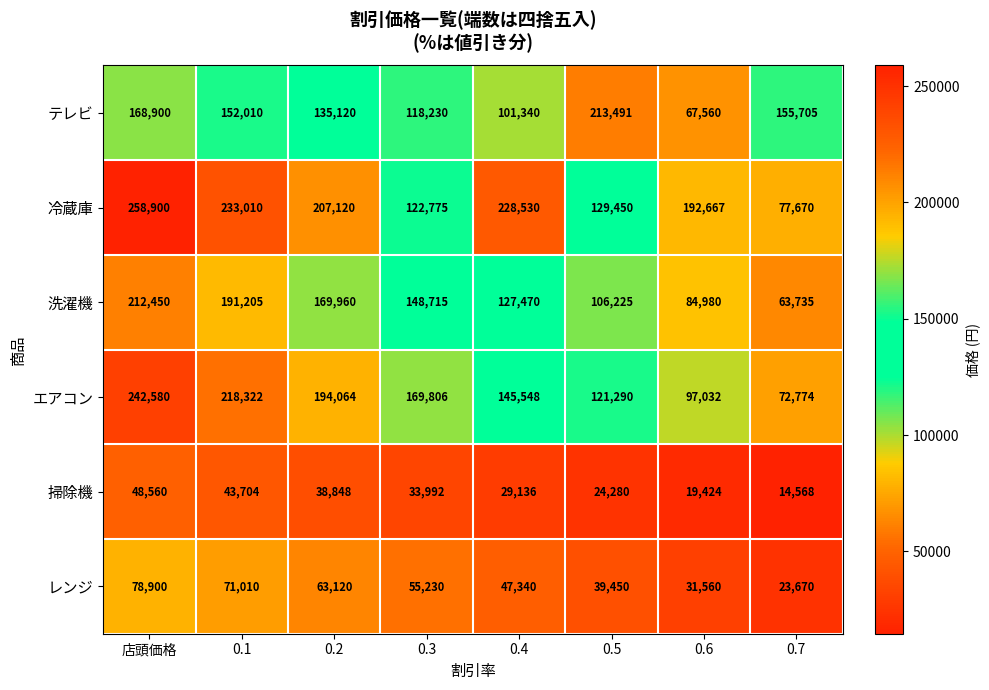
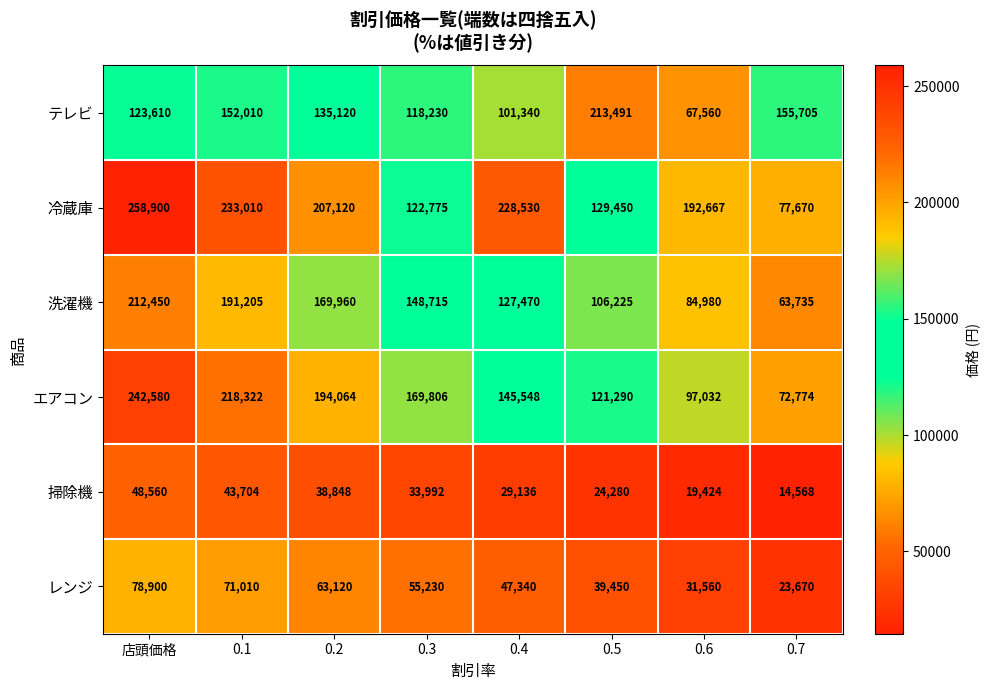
  {
    "テレビ": {
-     "店頭価格": "168,900",
+     "店頭価格": "123,610",
      "0.1": "152,010",
      "0.2": "135,120",
      "0.3": "118,230",
      "0.4": "101,340",
      "0.5": "213,491",
      "0.6": "67,560",
      "0.7": "155,705"
    },
    "冷蔵庫": {
      "店頭価格": "258,900",
      "0.1": "233,010",
      "0.2": "207,120",
      "0.3": "122,775",
      "0.4": "228,530",
      "0.5": "129,450",
      "0.6": "192,667",
      "0.7": "77,670"
    },
    "洗濯機": {
      "店頭価格": "212,450",
      "0.1": "191,205",
      "0.2": "169,960",
      "0.3": "148,715",
      "0.4": "127,470",
      "0.5": "106,225",
      "0.6": "84,980",
      "0.7": "63,735"
    },
    "エアコン": {
      "店頭価格": "242,580",
      "0.1": "218,322",
      "0.2": "194,064",
      "0.3": "169,806",
      "0.4": "145,548",
      "0.5": "121,290",
      "0.6": "97,032",
      "0.7": "72,774"
    },
    "掃除機": {
      "店頭価格": "48,560",
      "0.1": "43,704",
      "0.2": "38,848",
      "0.3": "33,992",
      "0.4": "29,136",
      "0.5": "24,280",
      "0.6": "19,424",
      "0.7": "14,568"
    },
    "レンジ": {
      "店頭価格": "78,900",
      "0.1": "71,010",
      "0.2": "63,120",
      "0.3": "55,230",
      "0.4": "47,340",
      "0.5": "39,450",
      "0.6": "31,560",
      "0.7": "23,670"
    }
  }
